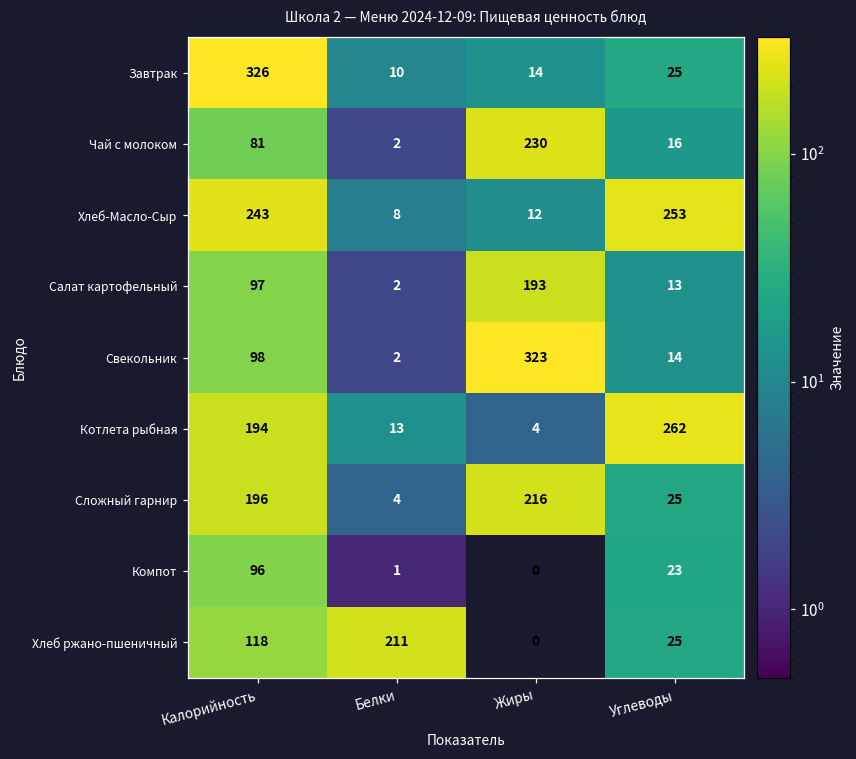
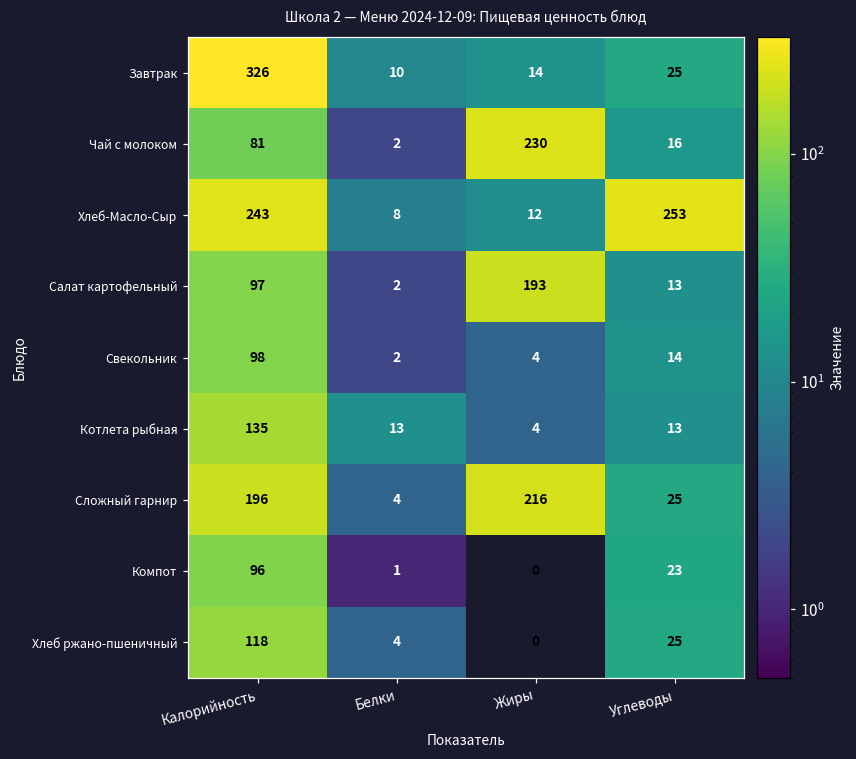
  {
    "Завтрак": {
      "Калорийность": 326,
      "Белки": 10,
      "Жиры": 14,
      "Углеводы": 25
    },
    "Чай с молоком": {
      "Калорийность": 81,
      "Белки": 2,
      "Жиры": 230,
      "Углеводы": 16
    },
    "Хлеб-Масло-Сыр": {
      "Калорийность": 243,
      "Белки": 8,
      "Жиры": 12,
      "Углеводы": 253
    },
    "Салат картофельный": {
      "Калорийность": 97,
      "Белки": 2,
      "Жиры": 193,
      "Углеводы": 13
    },
    "Свекольник": {
      "Калорийность": 98,
      "Белки": 2,
-     "Жиры": 323,
+     "Жиры": 4,
      "Углеводы": 14
    },
    "Котлета рыбная": {
-     "Калорийность": 194,
+     "Калорийность": 135,
      "Белки": 13,
      "Жиры": 4,
-     "Углеводы": 262
+     "Углеводы": 13
    },
    "Сложный гарнир": {
      "Калорийность": 196,
      "Белки": 4,
      "Жиры": 216,
      "Углеводы": 25
    },
    "Компот": {
      "Калорийность": 96,
      "Белки": 1,
      "Углеводы": 23
    },
    "Хлеб ржано-пшеничный": {
      "Калорийность": 118,
-     "Белки": 211,
+     "Белки": 4,
      "Углеводы": 25
    }
  }
